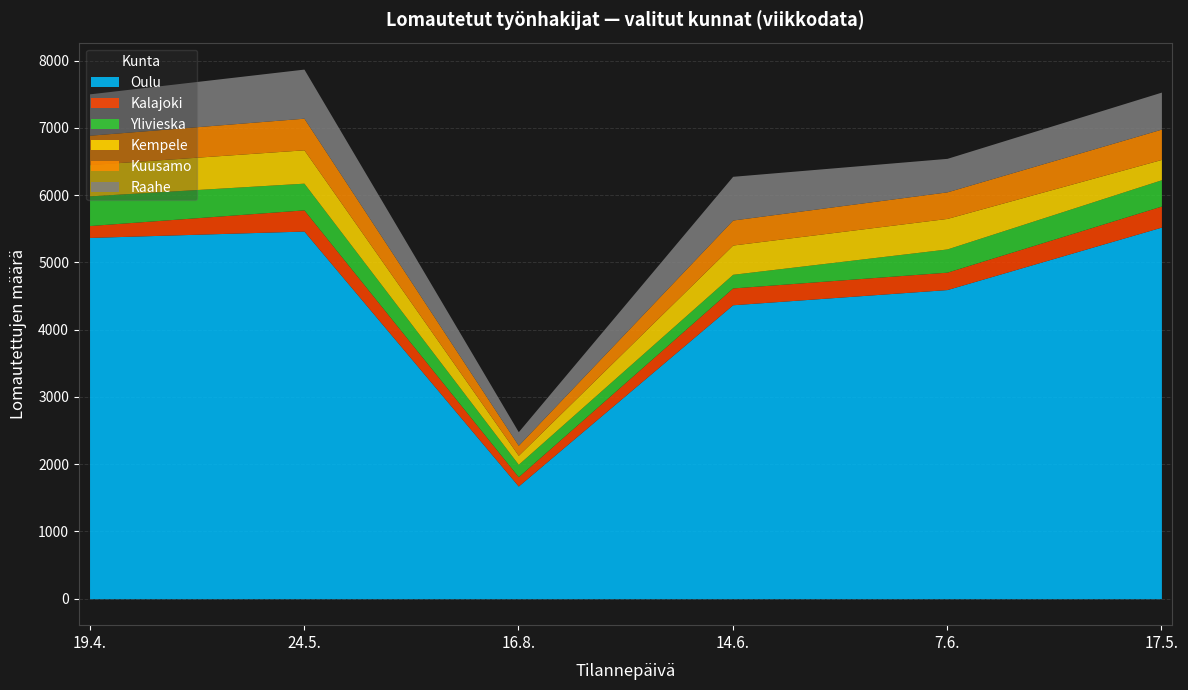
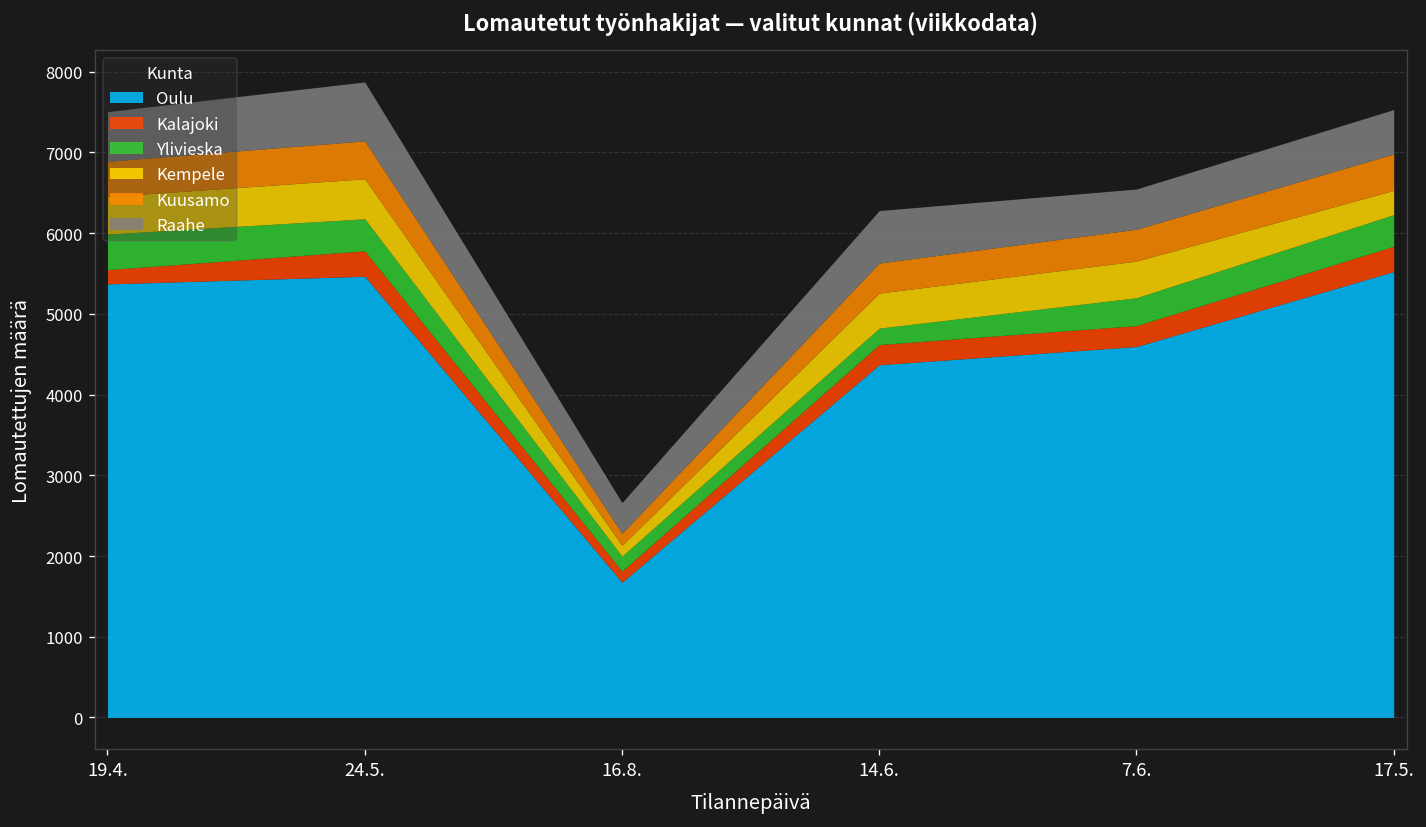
  {
    "Oulu": {
      "19.4.": 5400,
      "24.5.": 5500,
      "16.8.": 1700,
      "14.6.": 4400,
      "7.6.": 4600,
      "17.5.": 5500
    },
    "Kalajoki": {
      "19.4.": 200,
      "24.5.": 300,
      "16.8.": 100,
      "14.6.": 300,
      "7.6.": 300,
      "17.5.": 300
    },
    "Ylivieska": {
      "24.5.": 400,
      "16.8.": 200,
      "14.6.": 200,
      "7.6.": 300,
      "17.5.": 400
    },
    "Kempele": {
      "24.5.": 500,
      "16.8.": 100,
      "14.6.": 400,
      "7.6.": 500,
      "17.5.": 300
    },
    "Kuusamo": {
      "24.5.": 500,
      "16.8.": 100,
      "14.6.": 400,
      "7.6.": 400,
      "17.5.": 500
    },
    "Raahe": {
      "24.5.": 700,
-     "16.8.": 200,
+     "16.8.": 400,
      "14.6.": 700,
      "7.6.": 500,
      "17.5.": 600
    }
  }
